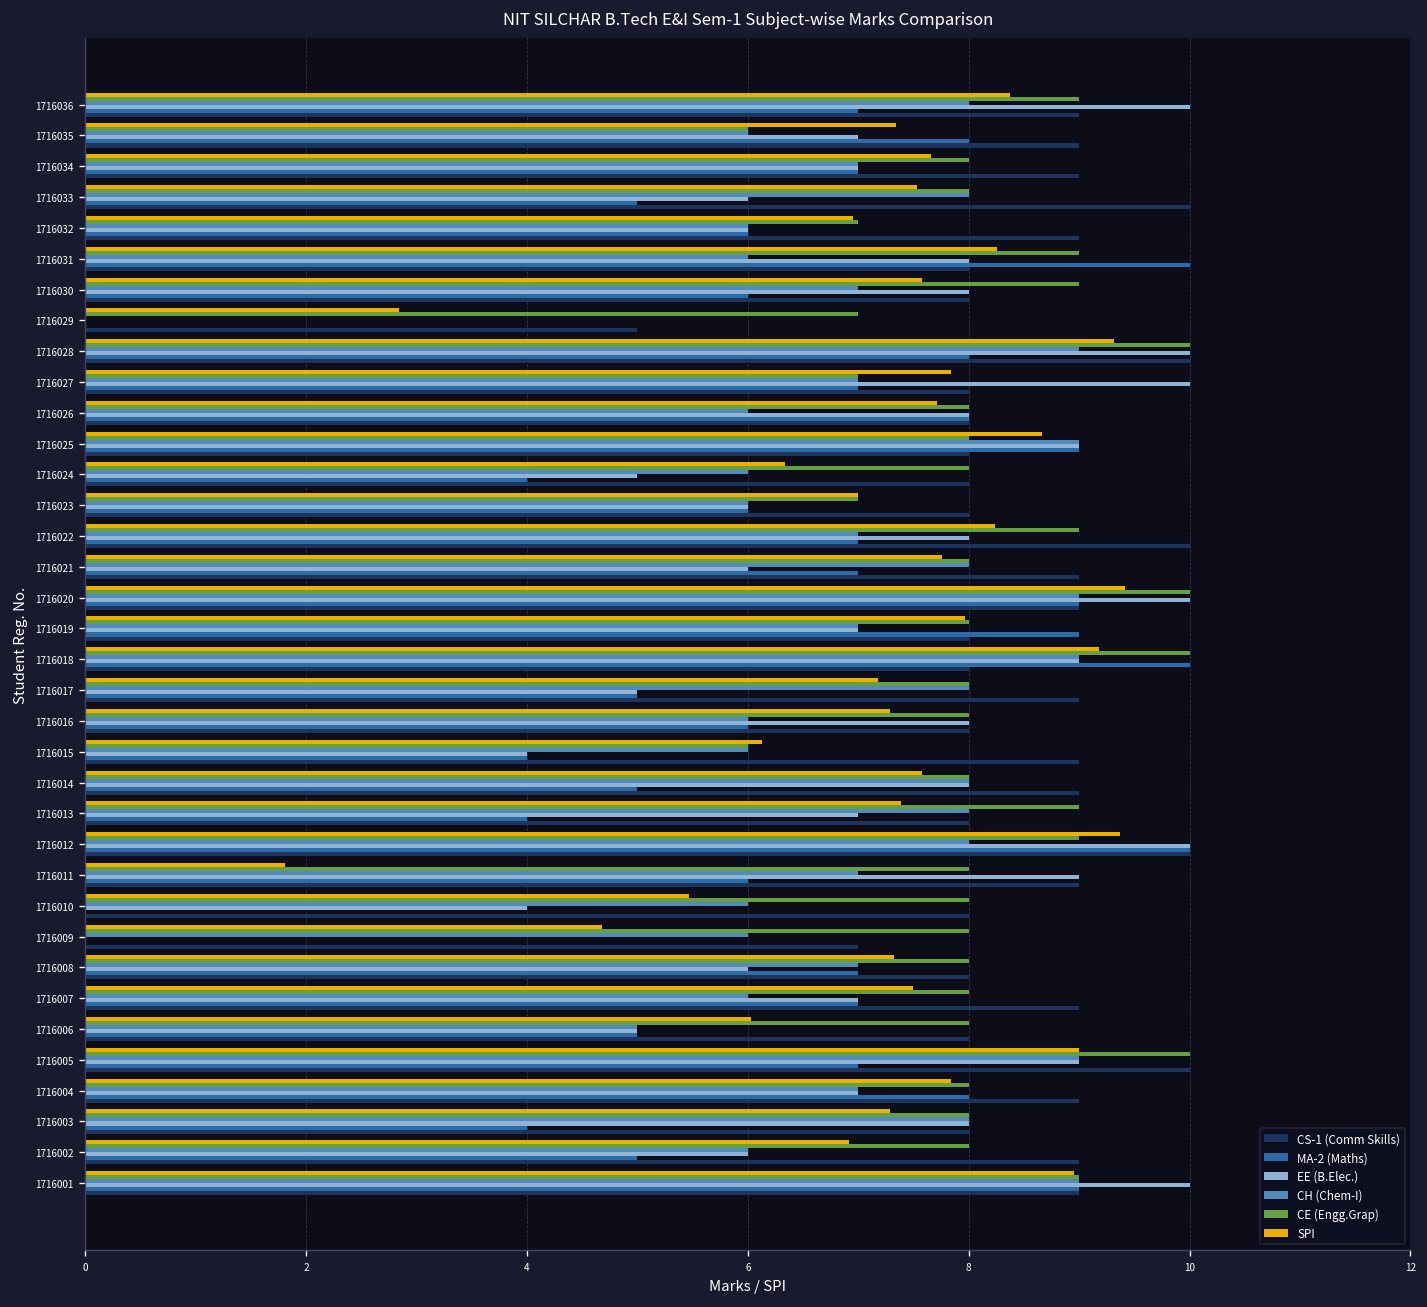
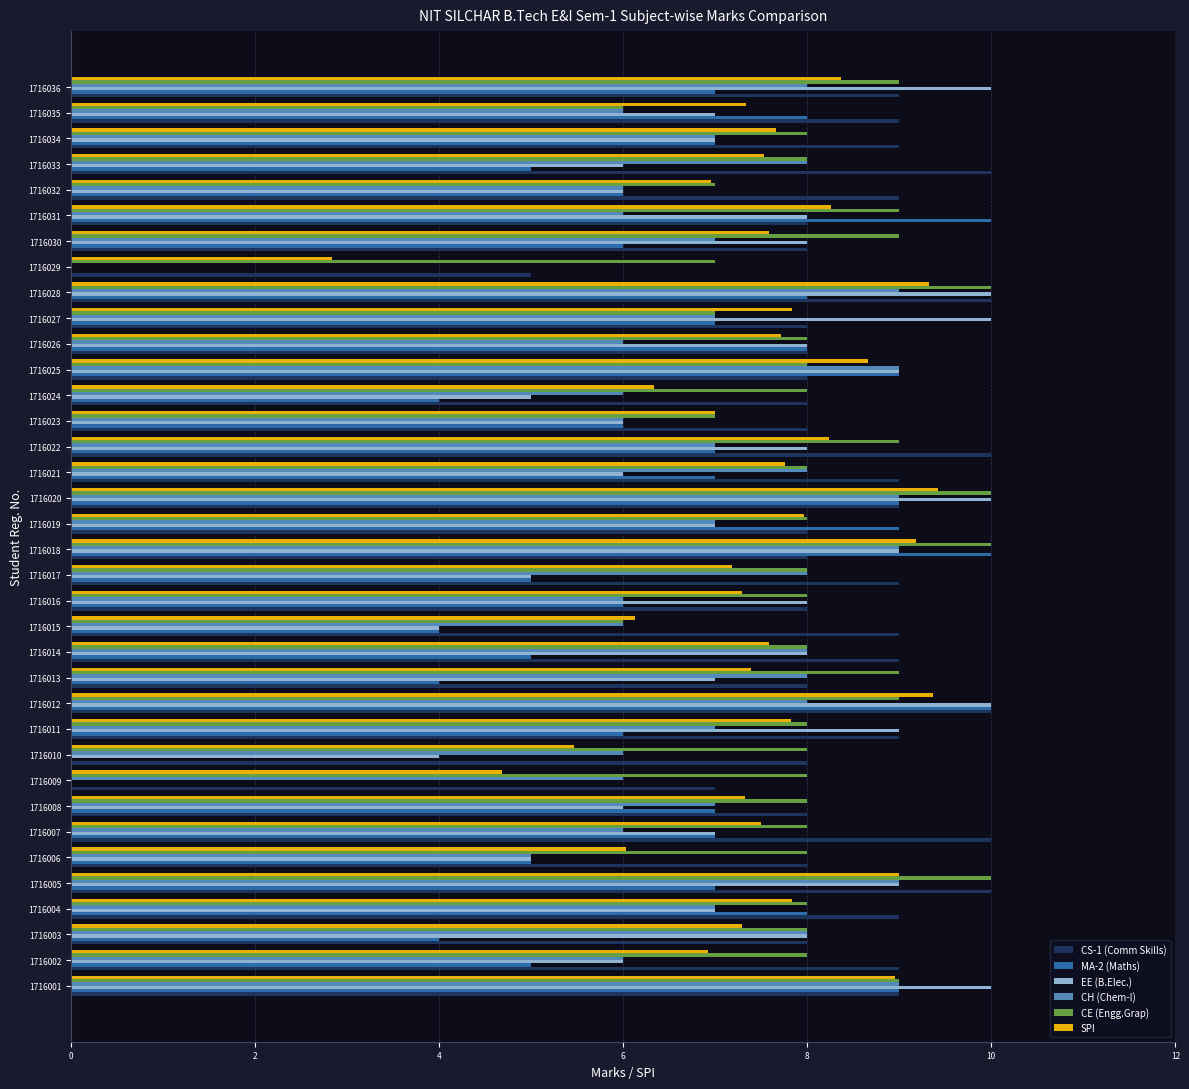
  {
    "CS-1 (Comm Skills)": {
      "1716036": 9,
      "1716035": 9,
      "1716034": 9,
      "1716033": 10,
      "1716032": 9,
      "1716031": 8,
      "1716030": 8,
      "1716029": 5,
      "1716028": 10,
      "1716027": 8,
      "1716026": 8,
      "1716025": 8,
      "1716024": 8,
      "1716023": 8,
      "1716022": 10,
      "1716021": 9,
      "1716020": 9,
      "1716019": 8,
      "1716018": 8,
      "1716017": 9,
      "1716016": 8,
      "1716015": 9,
      "1716014": 9,
      "1716013": 8,
      "1716012": 10,
      "1716011": 9,
      "1716010": 8,
      "1716009": 7,
      "1716008": 8,
-     "1716007": 9,
+     "1716007": 10,
      "1716006": 8,
      "1716005": 10,
      "1716004": 9,
      "1716003": 8,
      "1716002": 9,
      "1716001": 9
    },
    "EE (B.Elec.)": {
      "1716036": 10.0,
      "1716035": 7.0,
      "1716034": 7.0,
      "1716033": 6.0,
      "1716032": 6.0,
      "1716031": 8.0,
      "1716030": 8.0,
      "1716029": 0.0,
      "1716028": 10.0,
      "1716027": 10.0,
      "1716026": 8.0,
      "1716025": 9.0,
      "1716024": 5.0,
      "1716023": 6.0,
      "1716022": 8.0,
      "1716021": 6.0,
      "1716020": 10.0,
      "1716019": 7.0,
      "1716018": 9.0,
      "1716017": 5.0,
      "1716016": 8.0,
      "1716015": 4.0,
      "1716014": 8.0,
      "1716013": 7.0,
      "1716012": 10.0,
      "1716011": 9.0,
      "1716010": 4.0,
      "1716009": 0.0,
      "1716008": 6.0,
      "1716007": 7.0,
      "1716006": 5.0,
      "1716005": 9.0,
      "1716004": 7.0,
      "1716003": 8.0,
      "1716002": 6.0,
      "1716001": 10.0
    },
    "CE (Engg.Grap)": {
      "1716036": 9.0,
      "1716035": 6.0,
      "1716034": 8.0,
      "1716033": 8.0,
      "1716032": 7.0,
      "1716031": 9.0,
      "1716030": 9.0,
      "1716029": 7.0,
      "1716028": 10.0,
      "1716027": 7.0,
      "1716026": 8.0,
      "1716025": 8.0,
      "1716024": 8.0,
      "1716023": 7.0,
      "1716022": 9.0,
      "1716021": 8.0,
      "1716020": 10.0,
      "1716019": 8.0,
      "1716018": 10.0,
      "1716017": 8.0,
      "1716016": 8.0,
      "1716015": 6.0,
      "1716014": 8.0,
      "1716013": 9.0,
      "1716012": 9.0,
      "1716011": 8.0,
      "1716010": 8.0,
      "1716009": 8.0,
      "1716008": 8.0,
      "1716007": 8.0,
      "1716006": 8.0,
      "1716005": 10.0,
      "1716004": 8.0,
      "1716003": 8.0,
      "1716002": 8.0,
      "1716001": 9.0
    },
    "SPI": {
      "1716036": 8.4,
      "1716035": 7.3,
      "1716034": 7.7,
      "1716033": 7.5,
      "1716032": 7.0,
      "1716031": 8.3,
      "1716030": 7.6,
      "1716029": 2.8,
      "1716028": 9.3,
      "1716027": 7.8,
      "1716026": 7.7,
      "1716025": 8.7,
      "1716024": 6.3,
      "1716023": 7.0,
      "1716022": 8.2,
      "1716021": 7.8,
      "1716020": 9.4,
      "1716019": 8.0,
      "1716018": 9.2,
      "1716017": 7.2,
      "1716016": 7.3,
      "1716015": 6.1,
      "1716014": 7.6,
      "1716013": 7.4,
      "1716012": 9.4,
-     "1716011": 1.8,
+     "1716011": 7.8,
      "1716010": 5.5,
      "1716009": 4.7,
      "1716008": 7.3,
      "1716007": 7.5,
      "1716006": 6.0,
      "1716005": 9.0,
      "1716004": 7.8,
      "1716003": 7.3,
      "1716002": 6.9,
      "1716001": 9.0
    }
  }
